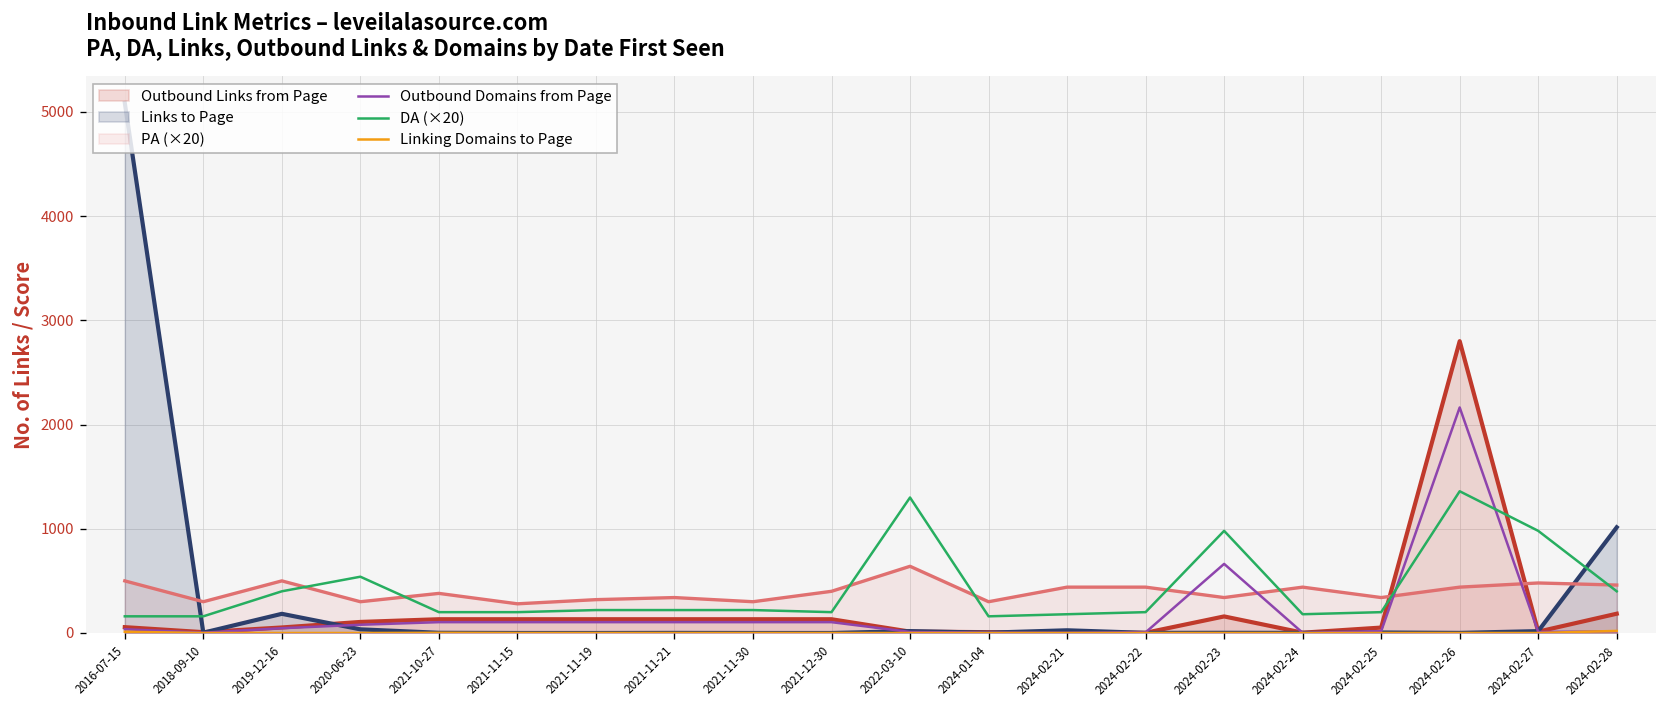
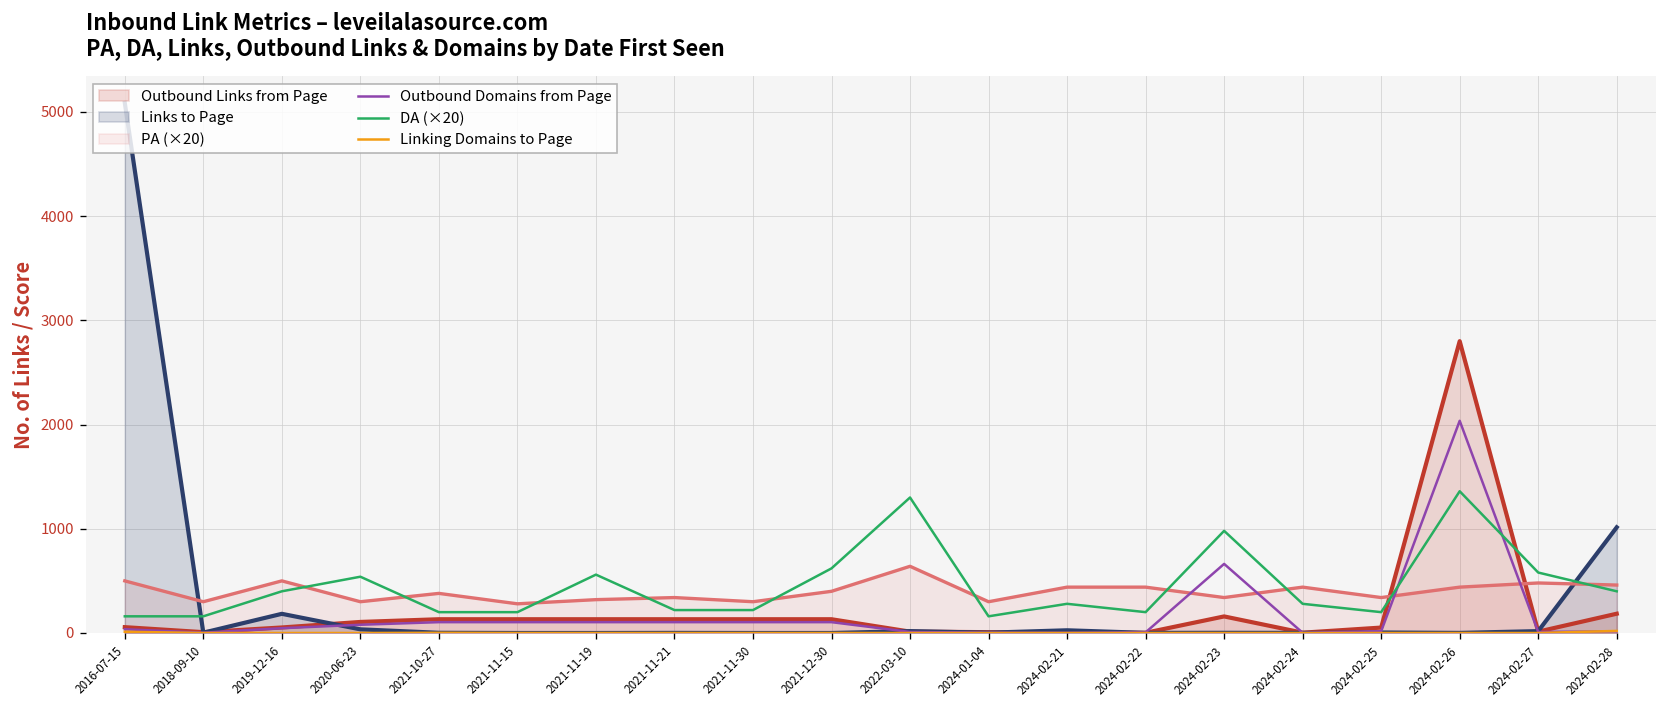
  {
    "Outbound Domains from Page": {
      "2024-02-23": 700,
-     "2024-02-26": 2200
+     "2024-02-26": 2000
    },
    "DA (×20)": {
      "2016-07-15": 200,
      "2018-09-10": 200,
      "2019-12-16": 400,
      "2020-06-23": 500,
      "2021-10-27": 200,
      "2021-11-15": 200,
-     "2021-11-19": 200,
+     "2021-11-19": 600,
      "2021-11-21": 200,
      "2021-11-30": 200,
-     "2021-12-30": 200,
+     "2021-12-30": 600,
      "2022-03-10": 1300,
      "2024-01-04": 200,
-     "2024-02-21": 200,
+     "2024-02-21": 300,
      "2024-02-22": 200,
      "2024-02-23": 1000,
-     "2024-02-24": 200,
+     "2024-02-24": 300,
      "2024-02-25": 200,
      "2024-02-26": 1400,
-     "2024-02-27": 1000,
+     "2024-02-27": 600,
      "2024-02-28": 400
    },
    "Linking Domains to Page": {
      "2019-12-16": 0,
      "2020-06-23": 0
    }
  }
